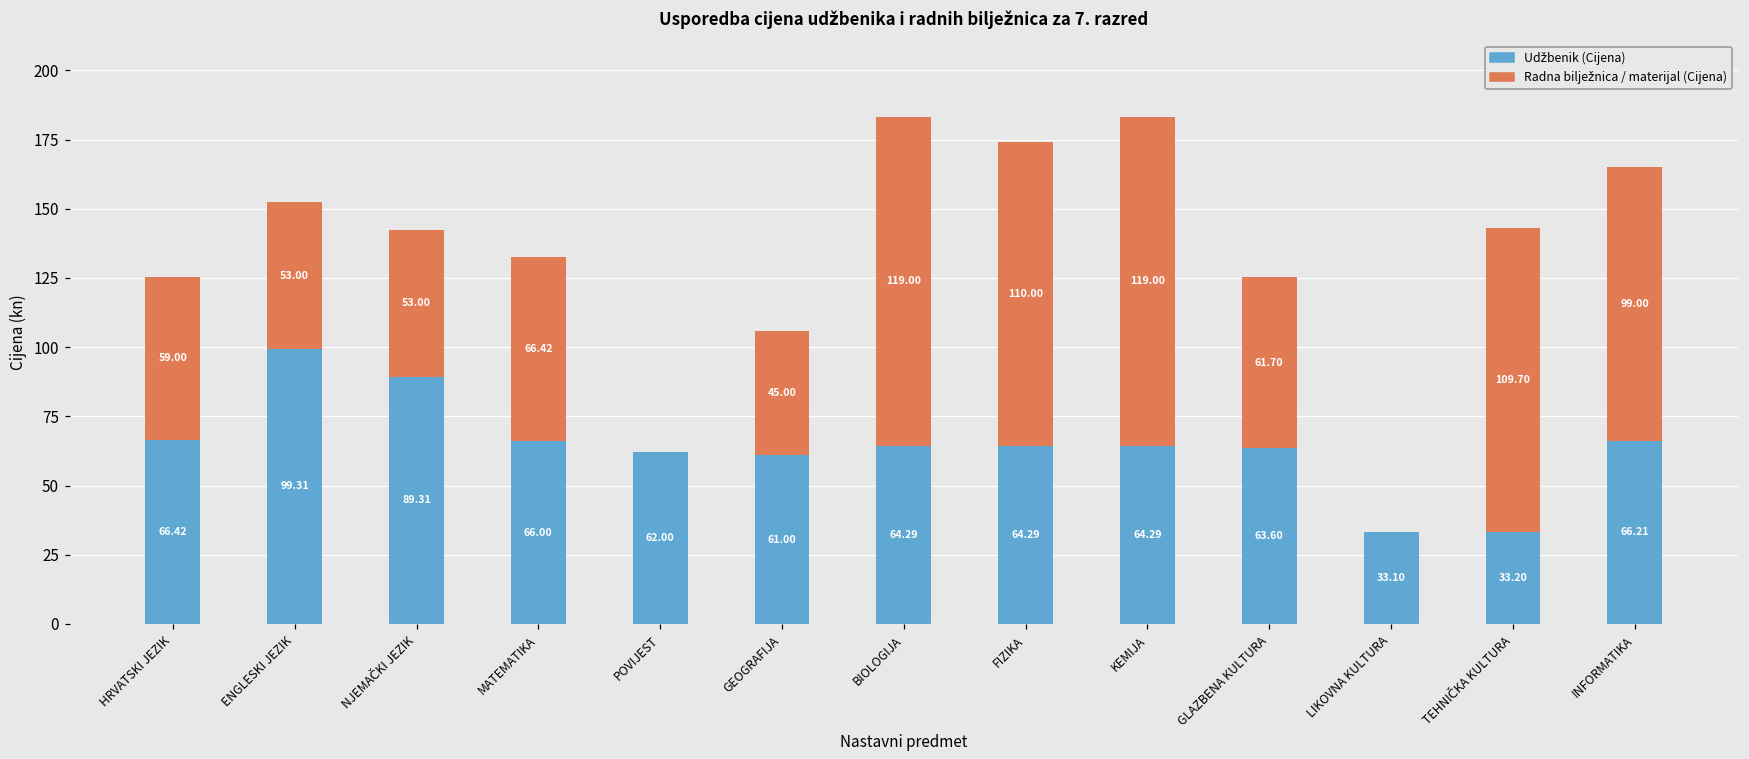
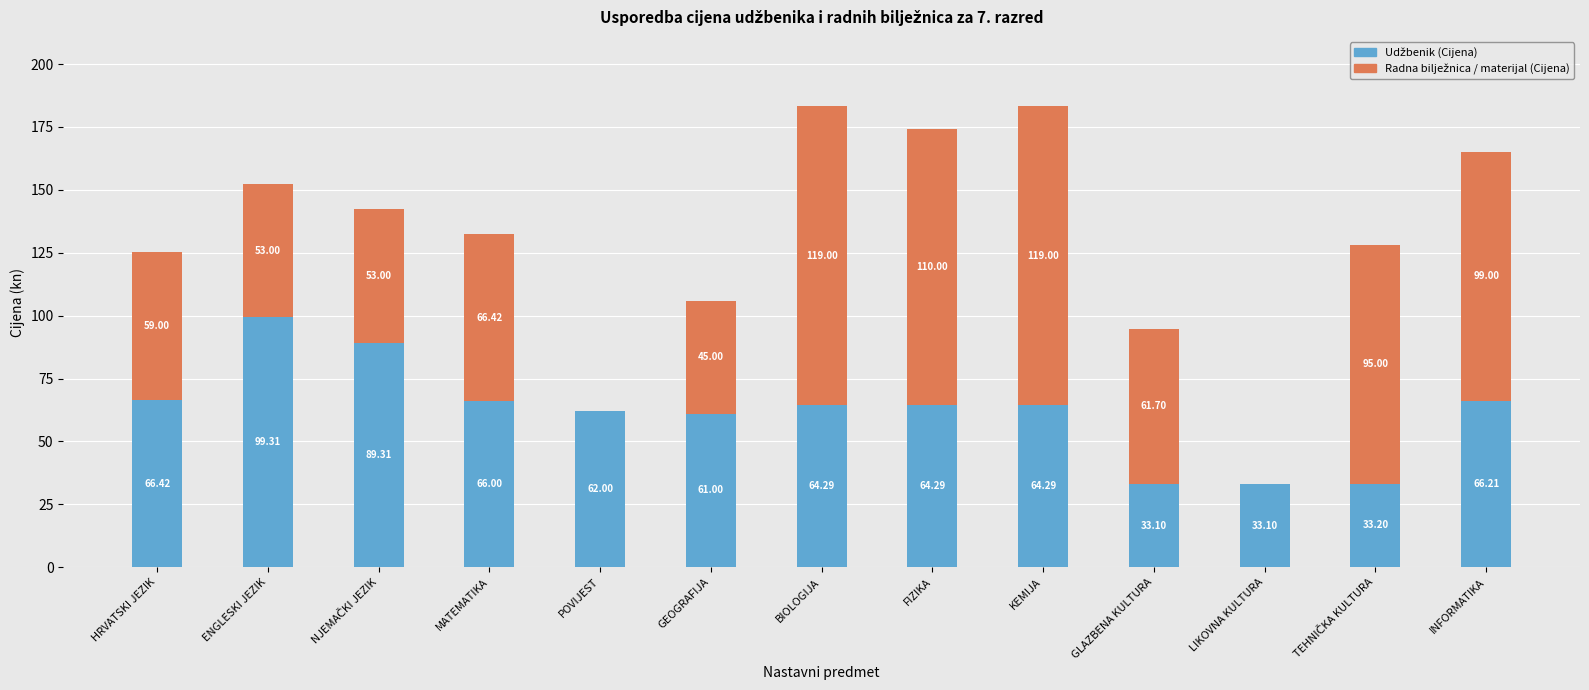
  {
    "Udžbenik (Cijena)": {
      "HRVATSKI JEZIK": 66.42,
      "ENGLESKI JEZIK": 99.31,
      "NJEMAČKI JEZIK": 89.31,
      "MATEMATIKA": 66.00,
      "POVIJEST": 62.00,
      "GEOGRAFIJA": 61.00,
      "BIOLOGIJA": 64.29,
      "FIZIKA": 64.29,
      "KEMIJA": 64.29,
-     "GLAZBENA KULTURA": 63.60,
+     "GLAZBENA KULTURA": 33.10,
      "LIKOVNA KULTURA": 33.10,
      "TEHNIČKA KULTURA": 33.20,
      "INFORMATIKA": 66.21
    },
    "Radna bilježnica / materijal (Cijena)": {
      "HRVATSKI JEZIK": 59.00,
      "ENGLESKI JEZIK": 53.00,
      "NJEMAČKI JEZIK": 53.00,
      "MATEMATIKA": 66.42,
      "GEOGRAFIJA": 45.00,
      "BIOLOGIJA": 119.00,
      "FIZIKA": 110.00,
      "KEMIJA": 119.00,
      "GLAZBENA KULTURA": 61.70,
-     "TEHNIČKA KULTURA": 109.70,
+     "TEHNIČKA KULTURA": 95.00,
      "INFORMATIKA": 99.00
    }
  }
